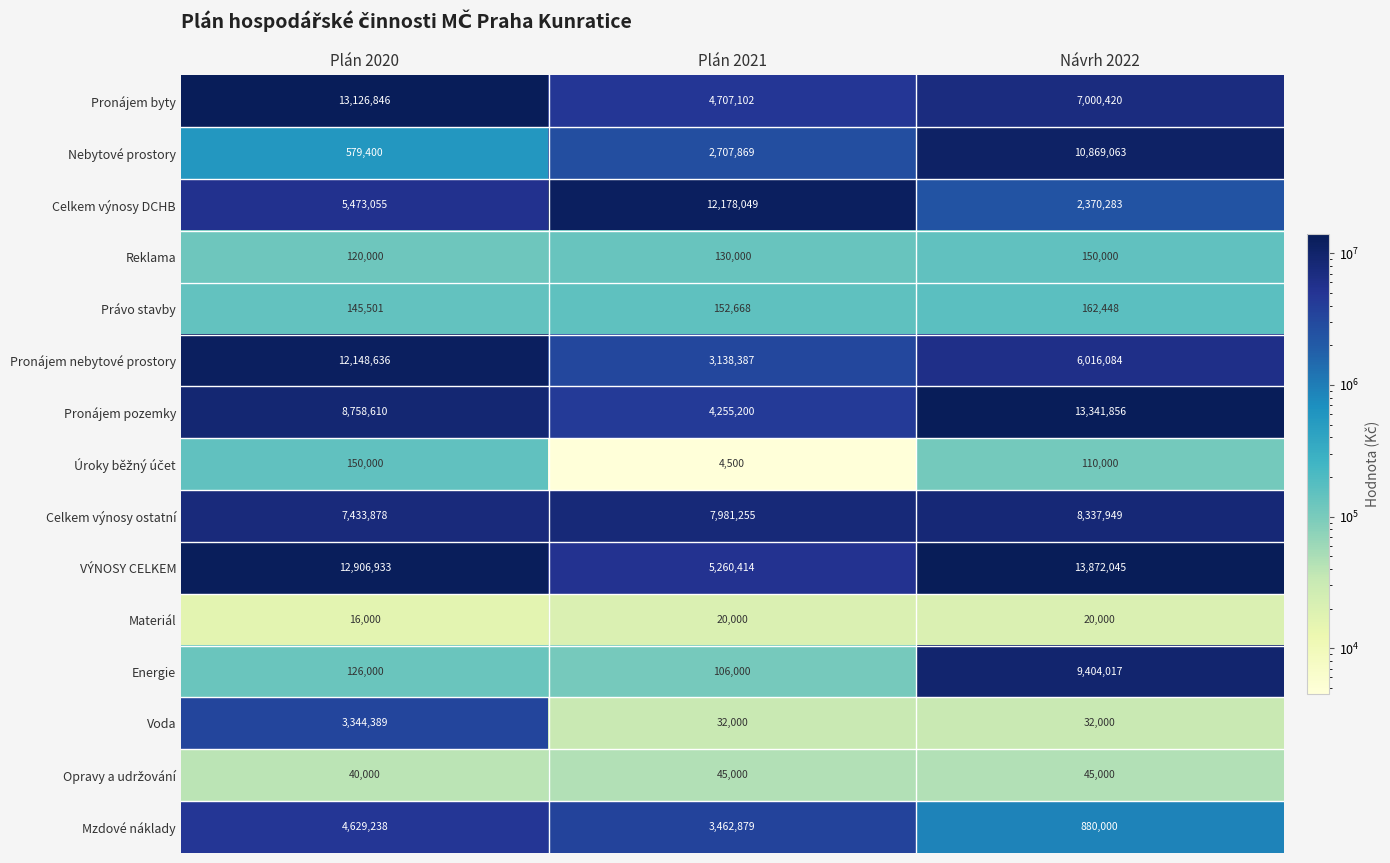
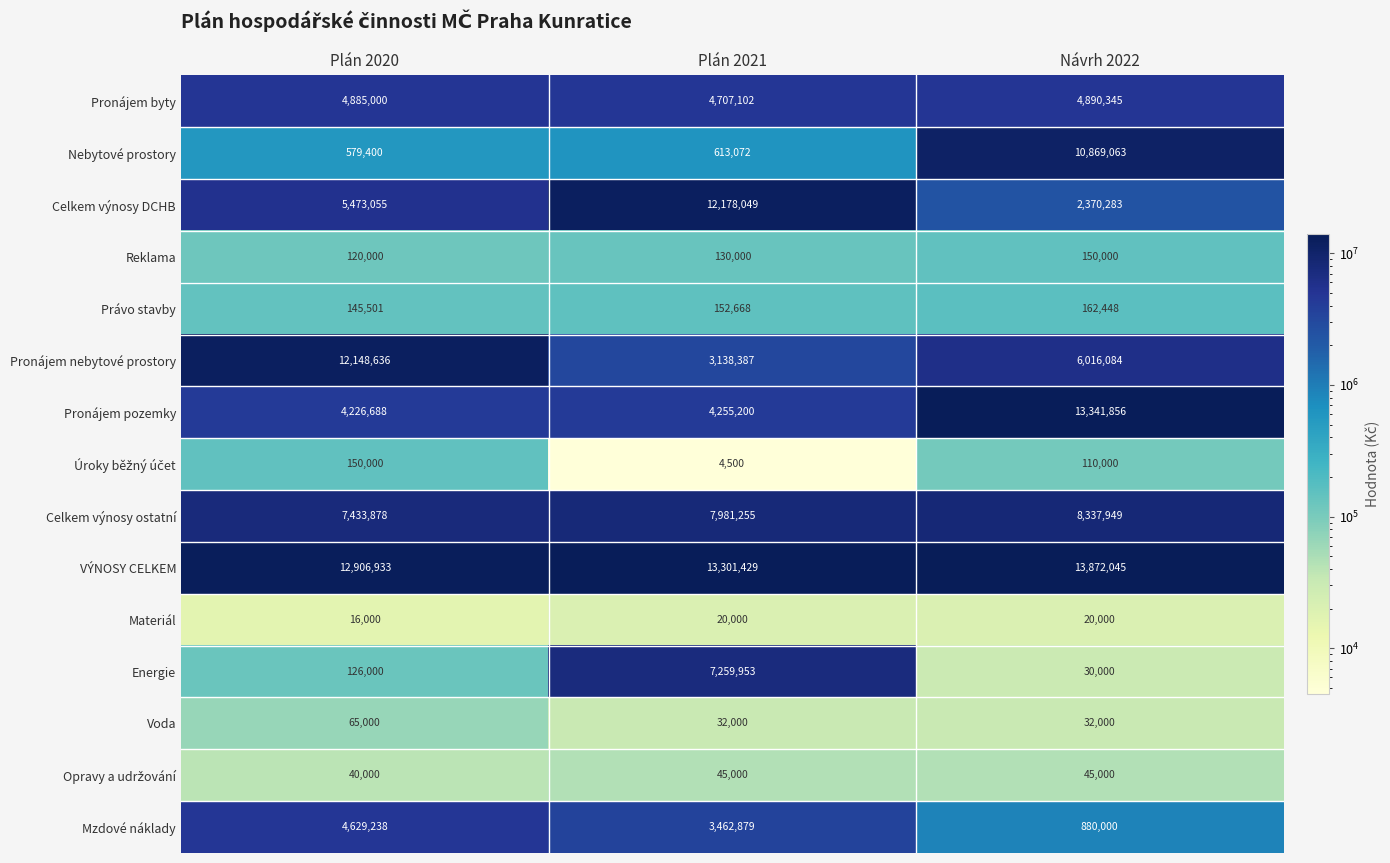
  {
    "Pronájem byty": {
-     "Plán 2020": "13,126,846",
+     "Plán 2020": "4,885,000",
      "Plán 2021": "4,707,102",
-     "Návrh 2022": "7,000,420"
+     "Návrh 2022": "4,890,345"
    },
    "Nebytové prostory": {
      "Plán 2020": "579,400",
-     "Plán 2021": "2,707,869",
+     "Plán 2021": "613,072",
      "Návrh 2022": "10,869,063"
    },
    "Celkem výnosy DCHB": {
      "Plán 2020": "5,473,055",
      "Plán 2021": "12,178,049",
      "Návrh 2022": "2,370,283"
    },
    "Reklama": {
      "Plán 2020": "120,000",
      "Plán 2021": "130,000",
      "Návrh 2022": "150,000"
    },
    "Právo stavby": {
      "Plán 2020": "145,501",
      "Plán 2021": "152,668",
      "Návrh 2022": "162,448"
    },
    "Pronájem nebytové prostory": {
      "Plán 2020": "12,148,636",
      "Plán 2021": "3,138,387",
      "Návrh 2022": "6,016,084"
    },
    "Pronájem pozemky": {
-     "Plán 2020": "8,758,610",
+     "Plán 2020": "4,226,688",
      "Plán 2021": "4,255,200",
      "Návrh 2022": "13,341,856"
    },
    "Úroky běžný účet": {
      "Plán 2020": "150,000",
      "Plán 2021": "4,500",
      "Návrh 2022": "110,000"
    },
    "Celkem výnosy ostatní": {
      "Plán 2020": "7,433,878",
      "Plán 2021": "7,981,255",
      "Návrh 2022": "8,337,949"
    },
    "VÝNOSY CELKEM": {
      "Plán 2020": "12,906,933",
-     "Plán 2021": "5,260,414",
+     "Plán 2021": "13,301,429",
      "Návrh 2022": "13,872,045"
    },
    "Materiál": {
      "Plán 2020": "16,000",
      "Plán 2021": "20,000",
      "Návrh 2022": "20,000"
    },
    "Energie": {
      "Plán 2020": "126,000",
-     "Plán 2021": "106,000",
-     "Návrh 2022": "9,404,017"
+     "Plán 2021": "7,259,953",
+     "Návrh 2022": "30,000"
    },
    "Voda": {
-     "Plán 2020": "3,344,389",
+     "Plán 2020": "65,000",
      "Plán 2021": "32,000",
      "Návrh 2022": "32,000"
    },
    "Opravy a udržování": {
      "Plán 2020": "40,000",
      "Plán 2021": "45,000",
      "Návrh 2022": "45,000"
    },
    "Mzdové náklady": {
      "Plán 2020": "4,629,238",
      "Plán 2021": "3,462,879",
      "Návrh 2022": "880,000"
    }
  }
